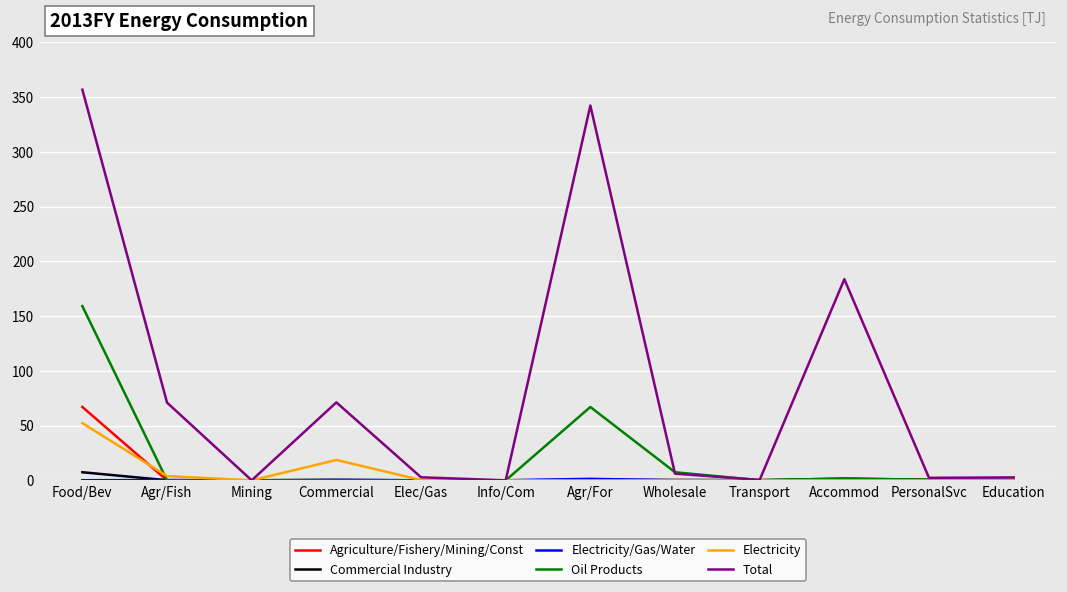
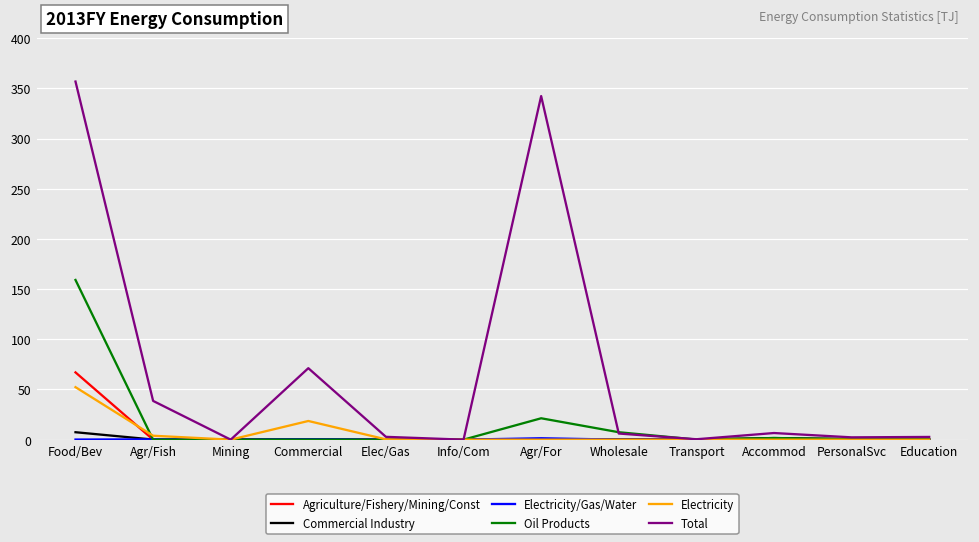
  {
    "Agriculture/Fishery/Mining/Const": {
      "Food/Bev": 70
    },
    "Commercial Industry": {
      "Food/Bev": 10
    },
    "Electricity/Gas/Water": {
      "Food/Bev": 0
    },
    "Oil Products": {
      "Food/Bev": 160,
-     "Agr/For": 70
+     "Agr/For": 20
    },
    "Electricity": {
      "Food/Bev": 50,
      "Agr/Fish": 0,
      "Commercial": 20
    },
    "Total": {
      "Food/Bev": 360,
-     "Agr/Fish": 70,
+     "Agr/Fish": 40,
      "Commercial": 70,
      "Agr/For": 340,
-     "Accommod": 180
+     "Accommod": 10
    }
  }
